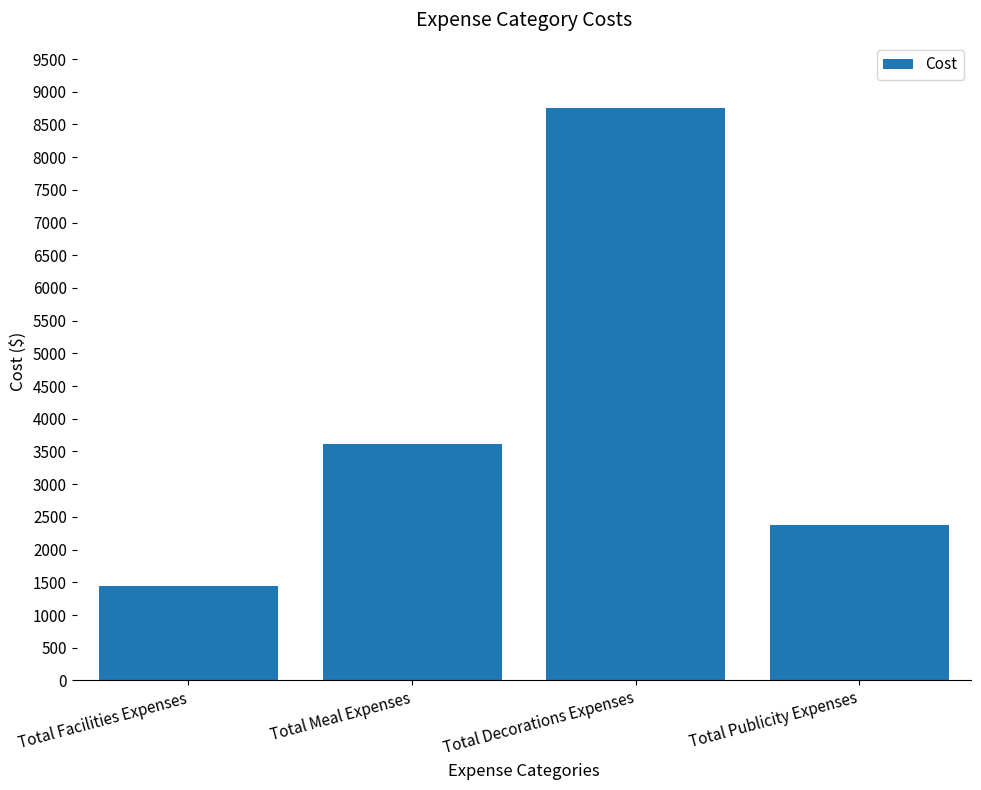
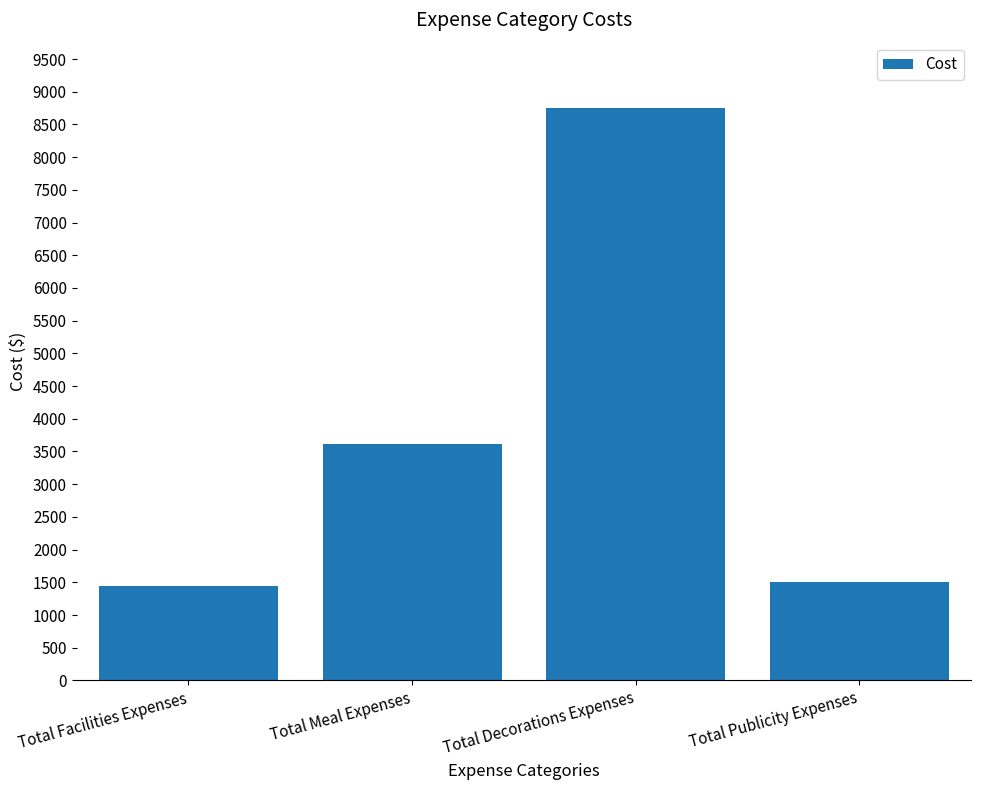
  {
    "Total Facilities Expenses": 1500,
    "Total Meal Expenses": 3600,
    "Total Decorations Expenses": 8800,
-   "Total Publicity Expenses": 2400
+   "Total Publicity Expenses": 1500
  }
